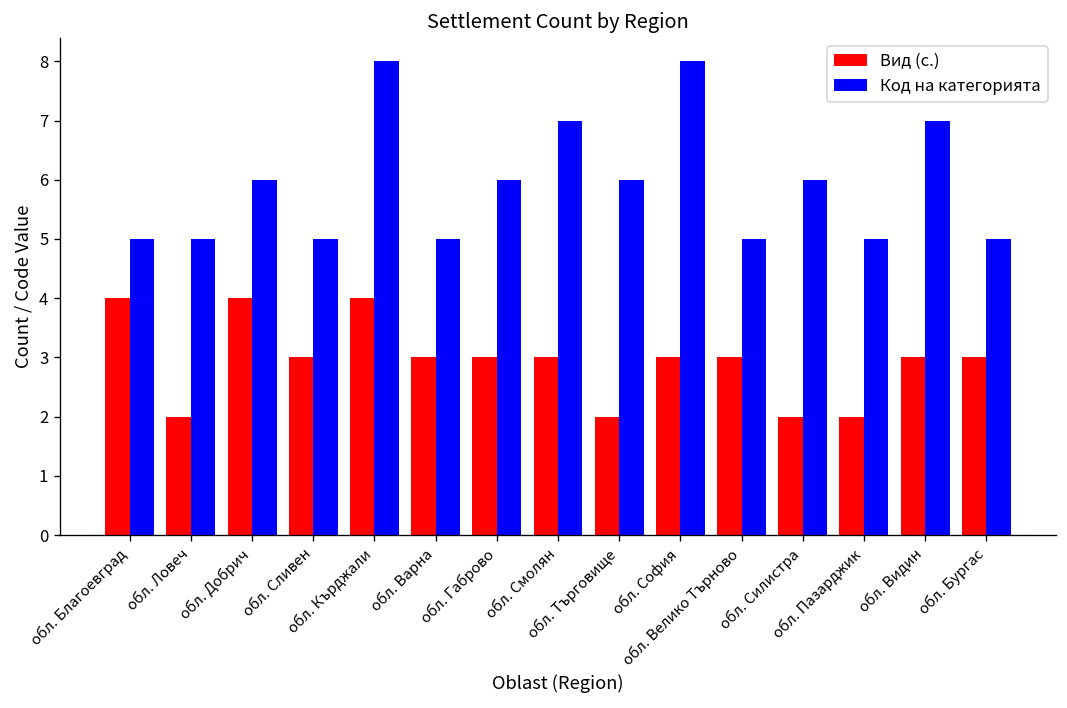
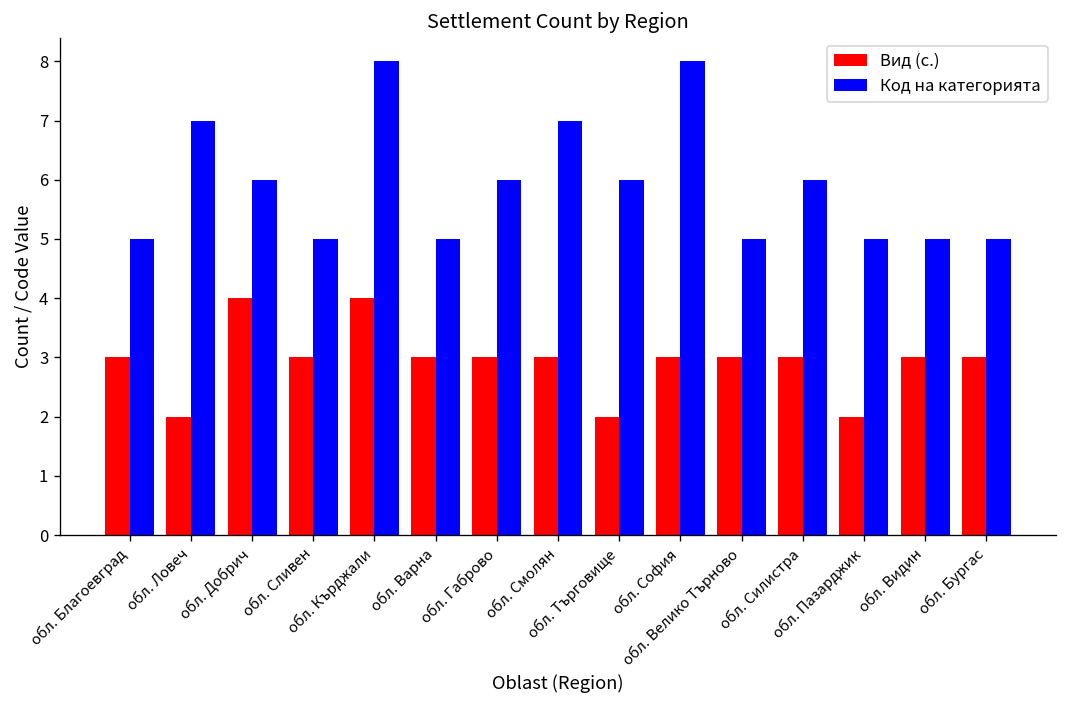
  {
    "Вид (с.)": {
-     "обл. Благоевград": 4,
+     "обл. Благоевград": 3,
      "обл. Ловеч": 2,
      "обл. Добрич": 4,
      "обл. Сливен": 3,
      "обл. Кърджали": 4,
      "обл. Варна": 3,
      "обл. Габрово": 3,
      "обл. Смолян": 3,
      "обл. Търговище": 2,
      "обл. София": 3,
      "обл. Велико Търново": 3,
-     "обл. Силистра": 2,
+     "обл. Силистра": 3,
      "обл. Пазарджик": 2,
      "обл. Видин": 3,
      "обл. Бургас": 3
    },
    "Код на категорията": {
      "обл. Благоевград": 5,
-     "обл. Ловеч": 5,
+     "обл. Ловеч": 7,
      "обл. Добрич": 6,
      "обл. Сливен": 5,
      "обл. Кърджали": 8,
      "обл. Варна": 5,
      "обл. Габрово": 6,
      "обл. Смолян": 7,
      "обл. Търговище": 6,
      "обл. София": 8,
      "обл. Велико Търново": 5,
      "обл. Силистра": 6,
      "обл. Пазарджик": 5,
-     "обл. Видин": 7,
+     "обл. Видин": 5,
      "обл. Бургас": 5
    }
  }
